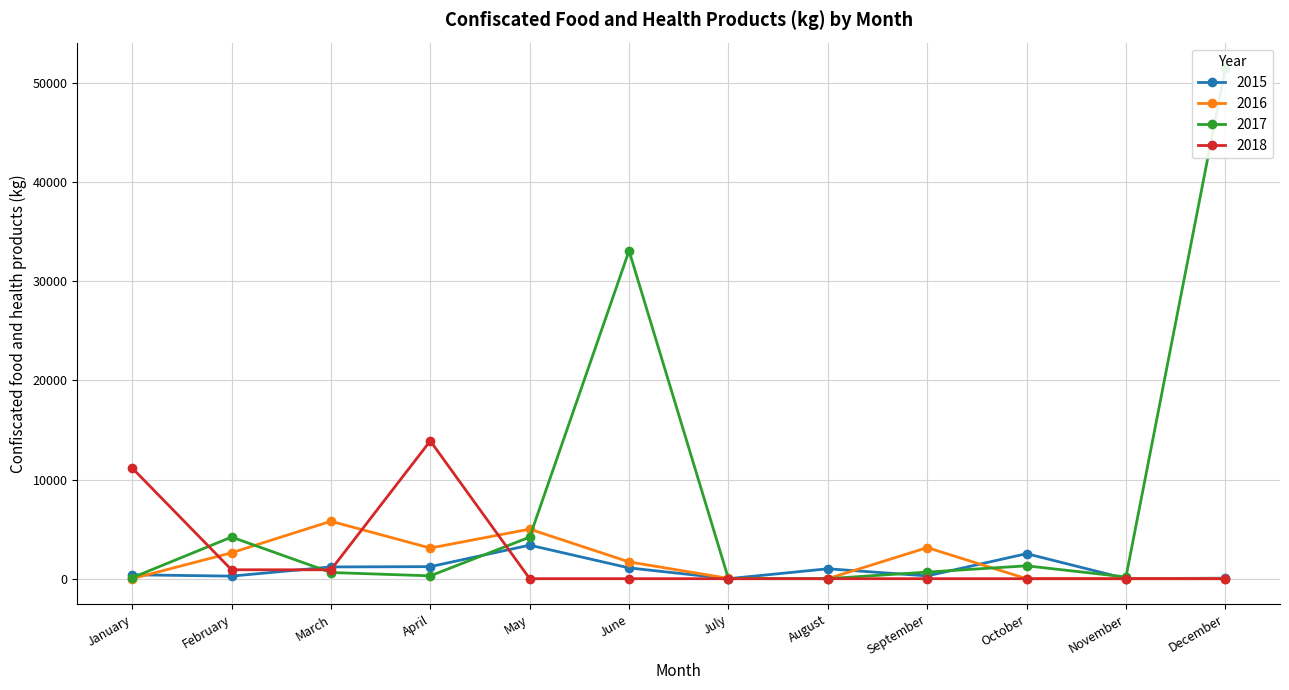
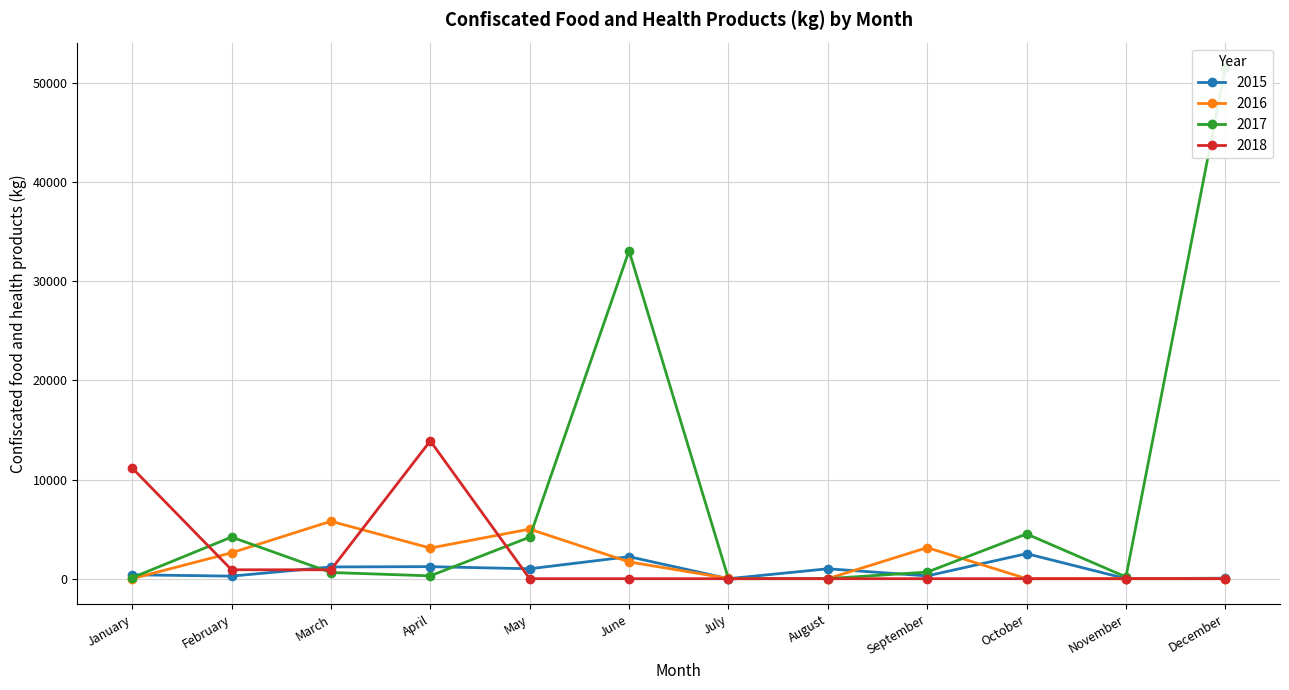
  {
    "2015": {
      "January": 0,
      "February": 0,
      "March": 1000,
      "April": 1000,
-     "May": 3000,
-     "June": 1000,
+     "May": 1000,
+     "June": 2000,
      "August": 1000,
      "September": 0,
      "October": 3000
    },
    "2016": {
      "February": 3000,
      "March": 6000,
      "April": 3000,
      "May": 5000,
      "June": 2000,
      "September": 3000
    },
    "2017": {
      "February": 4000,
      "March": 1000,
      "April": 0,
      "May": 4000,
      "June": 33000,
      "September": 1000,
-     "October": 1000
+     "October": 5000
    },
    "2018": {
      "January": 11000,
      "February": 1000,
      "March": 1000,
      "April": 14000,
      "May": 0,
      "June": 0,
      "September": 0
    }
  }
